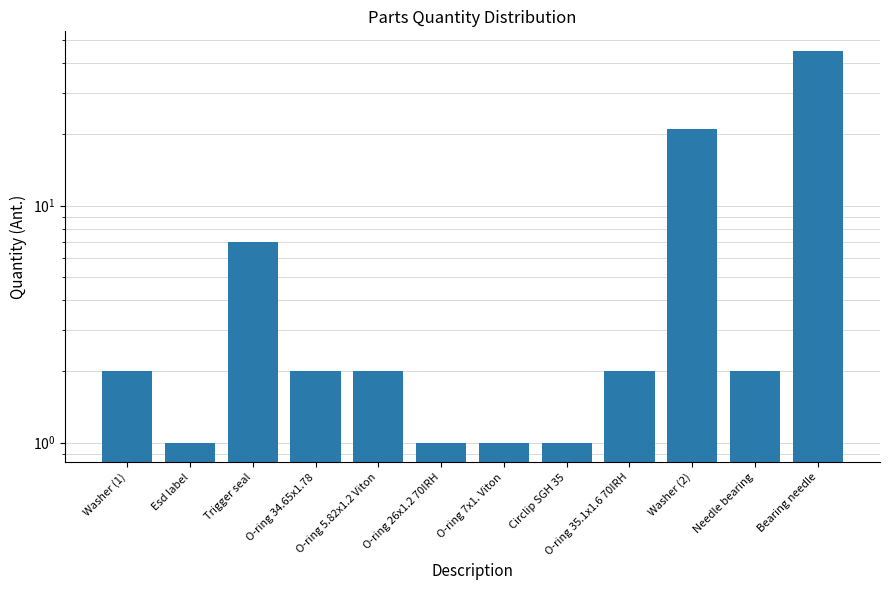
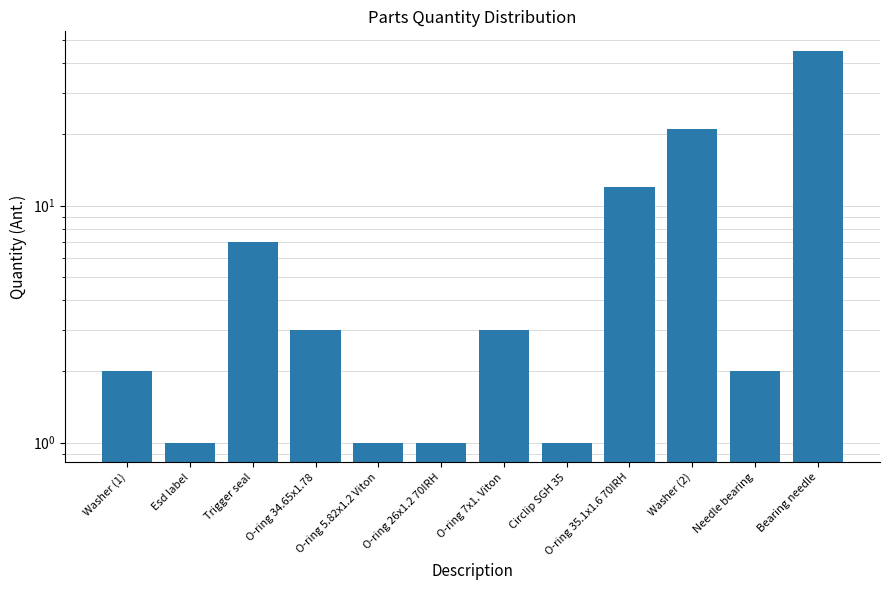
  {
    "Washer (1)": 2,
    "Esd label": 1,
    "Trigger seal": 7,
-   "O-ring 34.65x1.78": 2,
-   "O-ring 5.82x1.2 Viton": 2,
+   "O-ring 34.65x1.78": 3,
+   "O-ring 5.82x1.2 Viton": 1,
    "O-ring 26x1.2 70IRH": 1,
-   "O-ring 7x1. Viton": 1,
+   "O-ring 7x1. Viton": 3,
    "Circlip SGH 35": 1,
-   "O-ring 35.1x1.6 70IRH": 2,
+   "O-ring 35.1x1.6 70IRH": 12,
    "Washer (2)": 21,
    "Needle bearing": 2,
    "Bearing needle": 45
  }
